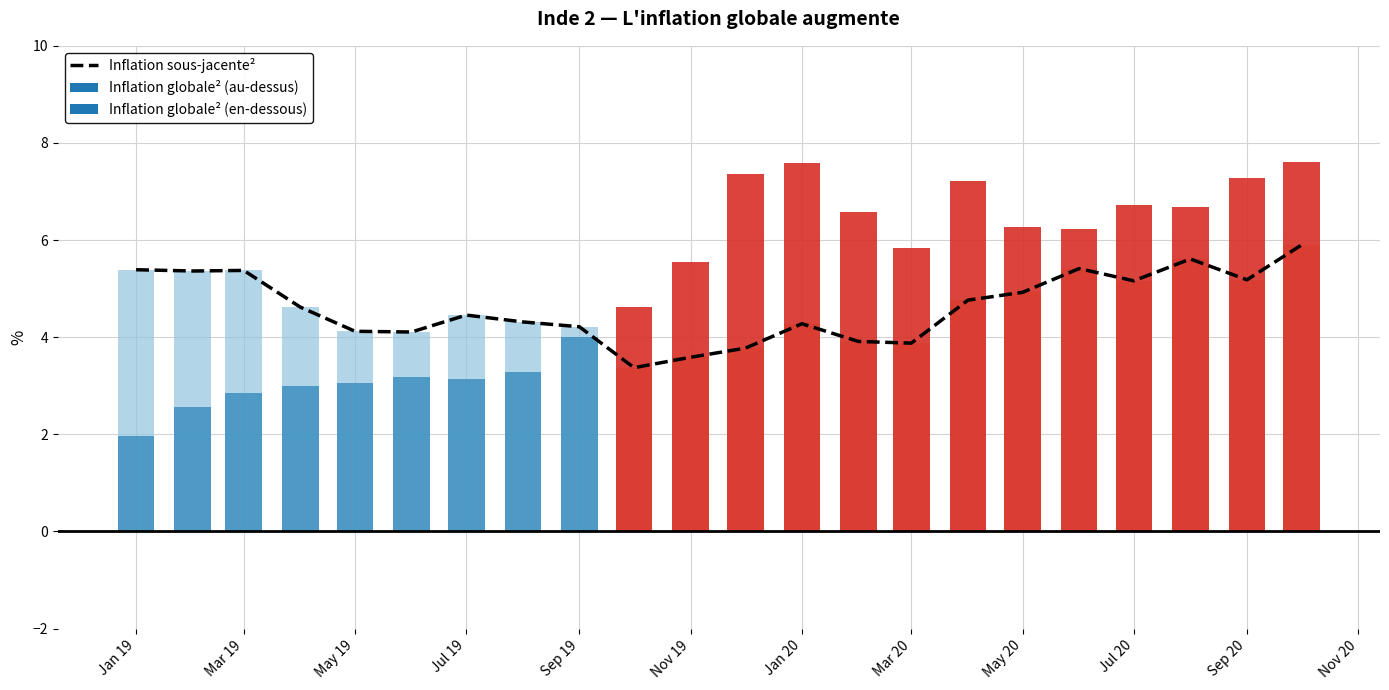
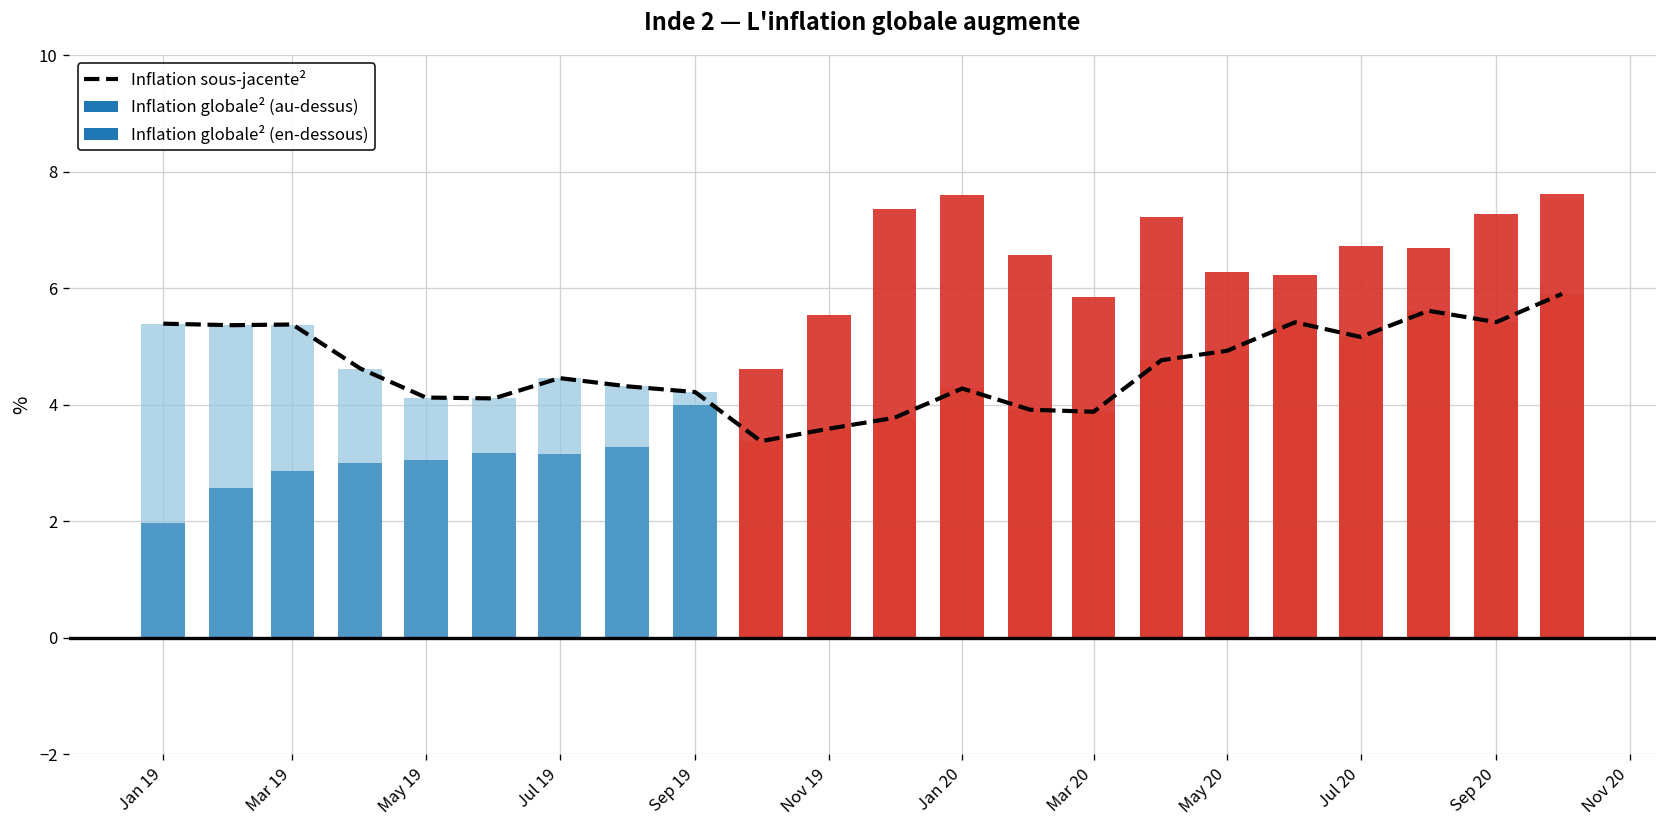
  {
    "Inflation sous-jacente²": {
      "Jan 19": 5.4,
      "Mar 19": 5.4,
      "May 19": 4.1,
      "Jul 19": 4.5,
      "Sep 19": 4.2,
      "Nov 19": 3.6,
      "Jan 20": 4.3,
      "Mar 20": 3.9,
      "May 20": 4.9,
      "Jul 20": 5.2,
-     "Sep 20": 5.2
+     "Sep 20": 5.4
    }
  }
